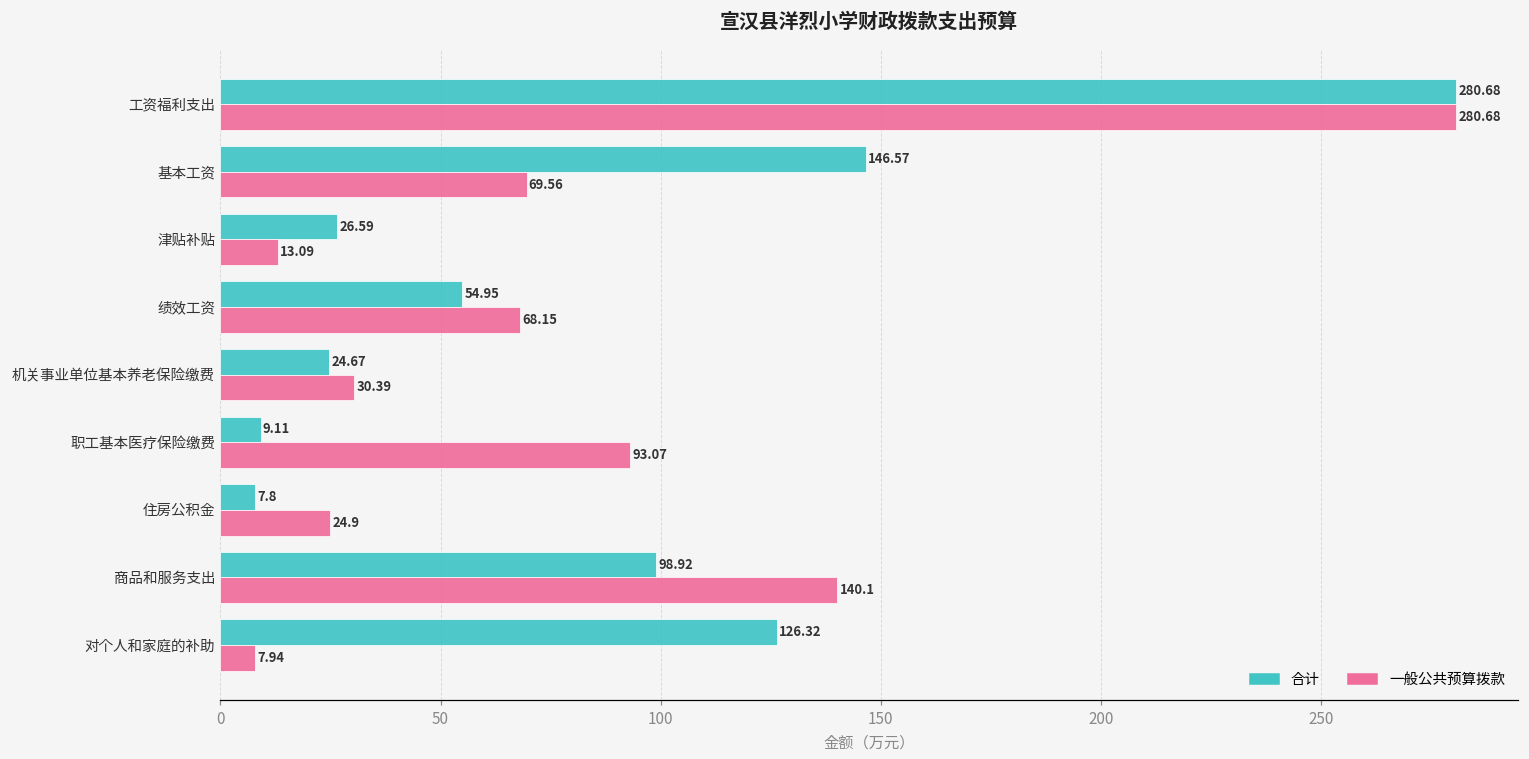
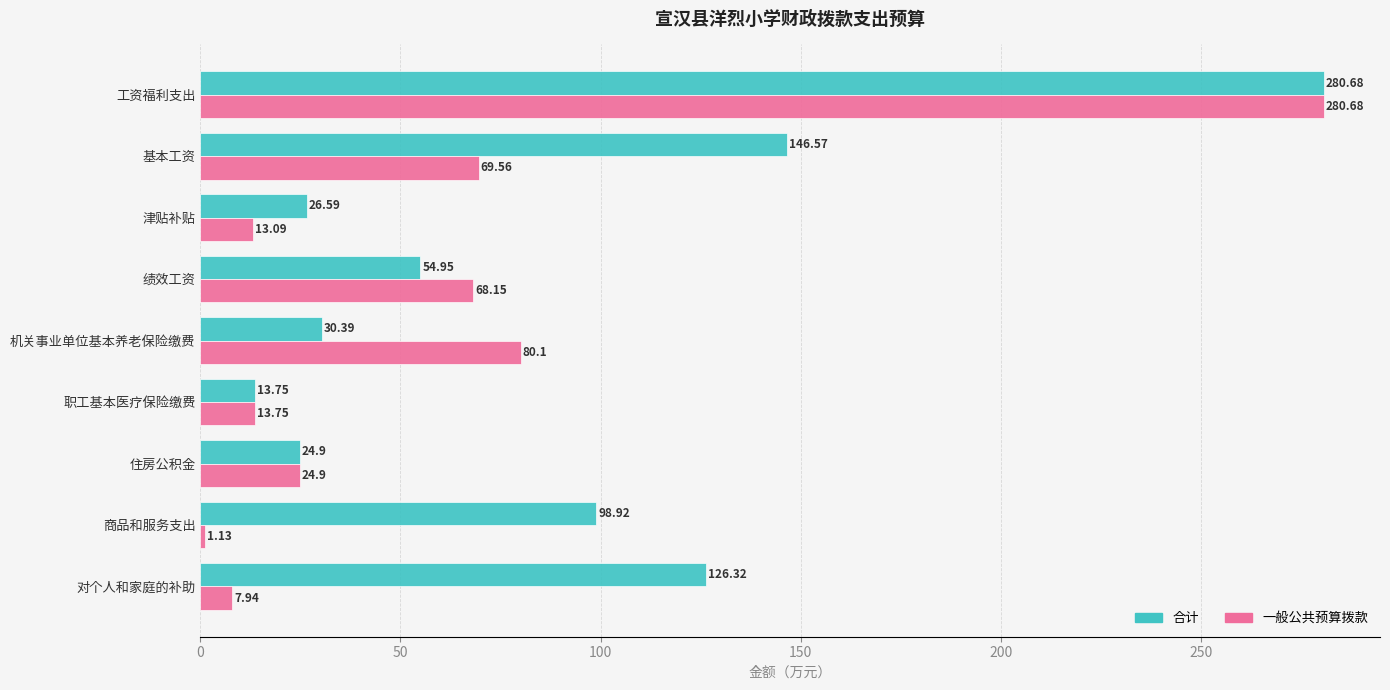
  {
    "合计": {
      "工资福利支出": 280.68,
      "基本工资": 146.57,
      "津贴补贴": 26.59,
      "绩效工资": 54.95,
-     "机关事业单位基本养老保险缴费": 24.67,
-     "职工基本医疗保险缴费": 9.11,
-     "住房公积金": 7.8,
+     "机关事业单位基本养老保险缴费": 30.39,
+     "职工基本医疗保险缴费": 13.75,
+     "住房公积金": 24.9,
      "商品和服务支出": 98.92,
      "对个人和家庭的补助": 126.32
    },
    "一般公共预算拨款": {
      "工资福利支出": 280.68,
      "基本工资": 69.56,
      "津贴补贴": 13.09,
      "绩效工资": 68.15,
-     "机关事业单位基本养老保险缴费": 30.39,
-     "职工基本医疗保险缴费": 93.07,
+     "机关事业单位基本养老保险缴费": 80.1,
+     "职工基本医疗保险缴费": 13.75,
      "住房公积金": 24.9,
-     "商品和服务支出": 140.1,
+     "商品和服务支出": 1.13,
      "对个人和家庭的补助": 7.94
    }
  }
